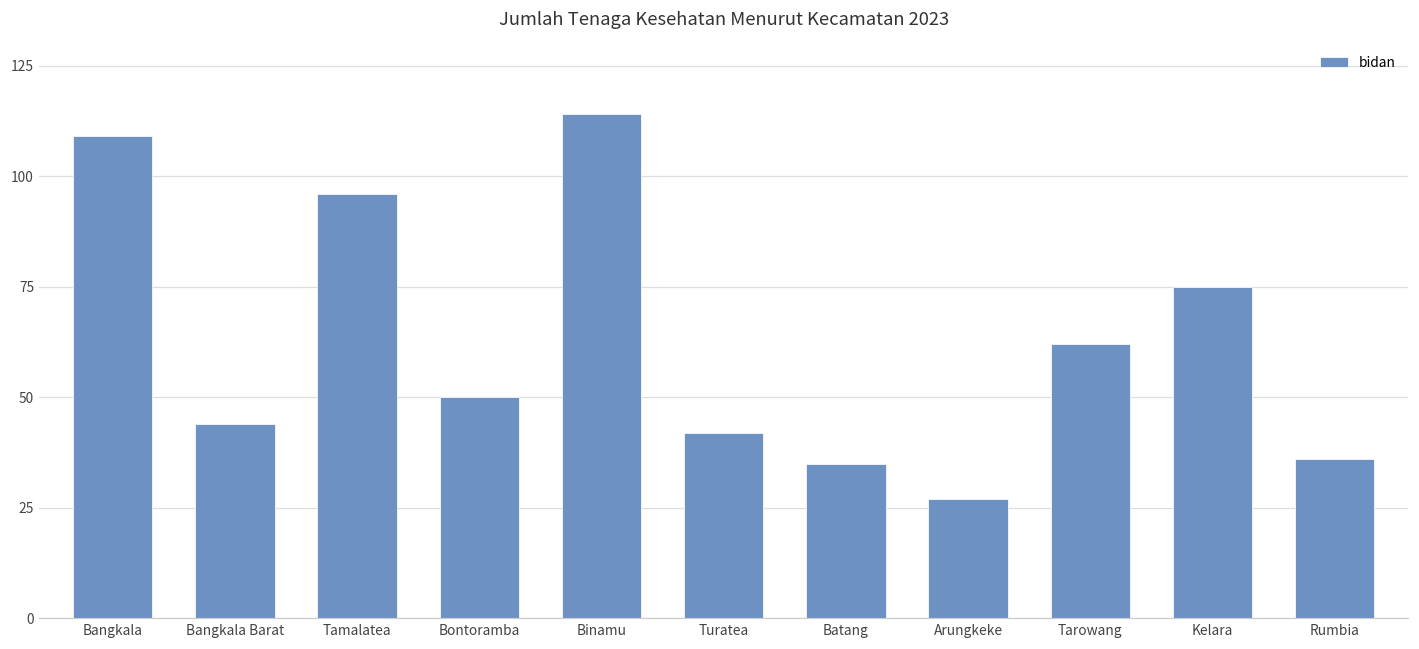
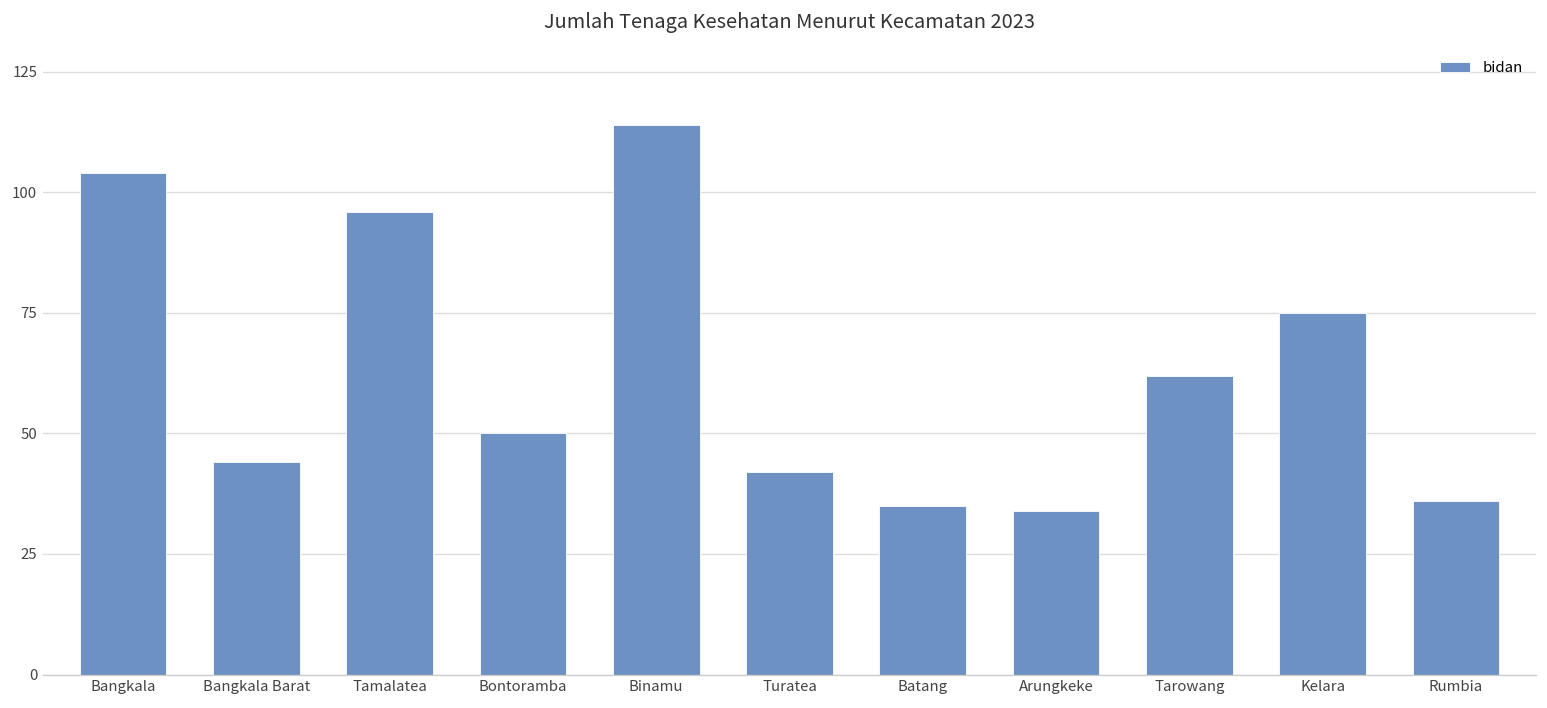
  {
-   "Bangkala": 109,
+   "Bangkala": 104,
    "Bangkala Barat": 44,
    "Tamalatea": 96,
    "Bontoramba": 50,
    "Binamu": 114,
    "Turatea": 42,
    "Batang": 35,
-   "Arungkeke": 27,
+   "Arungkeke": 34,
    "Tarowang": 62,
    "Kelara": 75,
    "Rumbia": 36
  }
